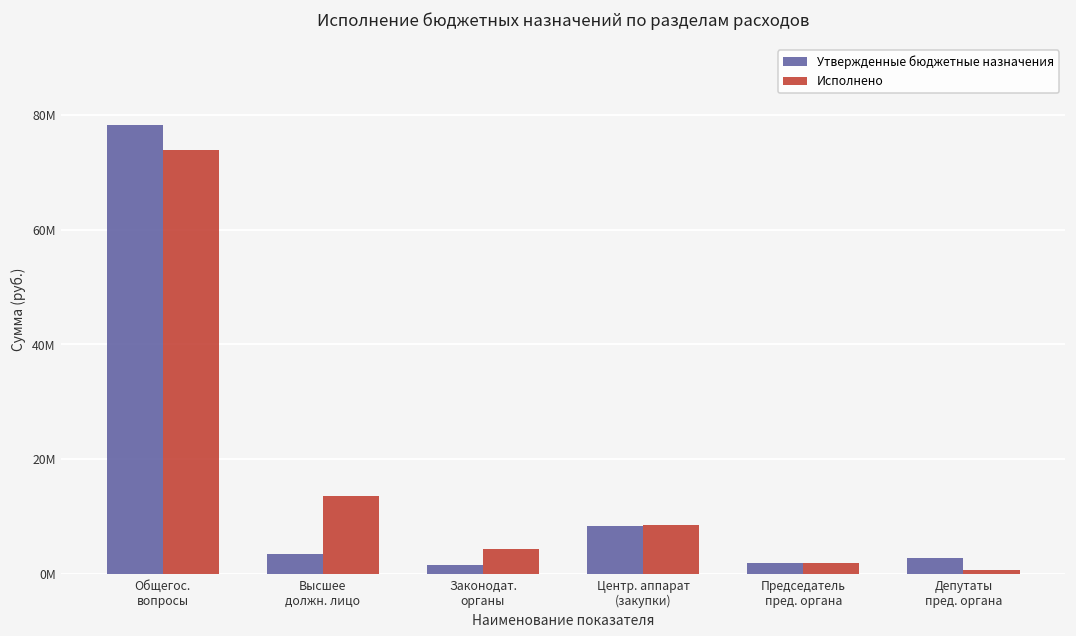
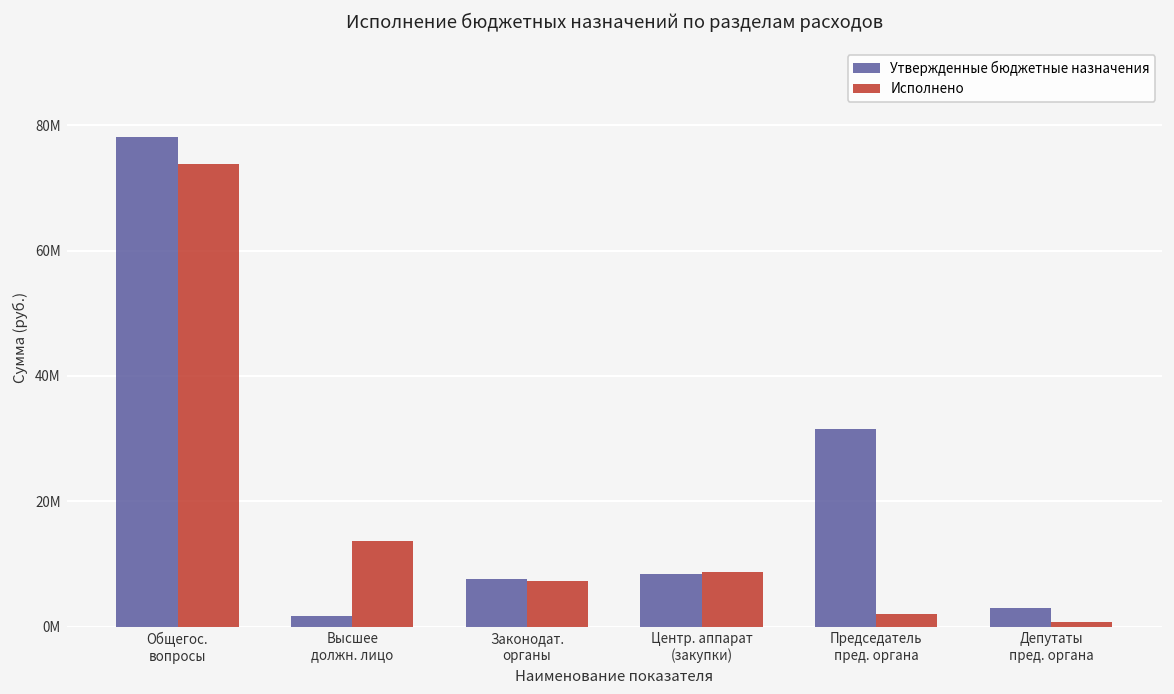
  {
    "Утвержденные бюджетные назначения": {
      "Общегос. вопросы": 78000000,
-     "Высшее должн. лицо": 4000000,
-     "Законодат. органы": 2000000,
+     "Высшее должн. лицо": 2000000,
+     "Законодат. органы": 8000000,
      "Центр. аппарат (закупки)": 8000000,
-     "Председатель пред. органа": 2000000,
+     "Председатель пред. органа": 31000000,
      "Депутаты пред. органа": 3000000
    },
    "Исполнено": {
      "Общегос. вопросы": 74000000,
      "Высшее должн. лицо": 14000000,
-     "Законодат. органы": 4000000,
+     "Законодат. органы": 7000000,
      "Центр. аппарат (закупки)": 9000000,
      "Председатель пред. органа": 2000000,
      "Депутаты пред. органа": 1000000
    }
  }
